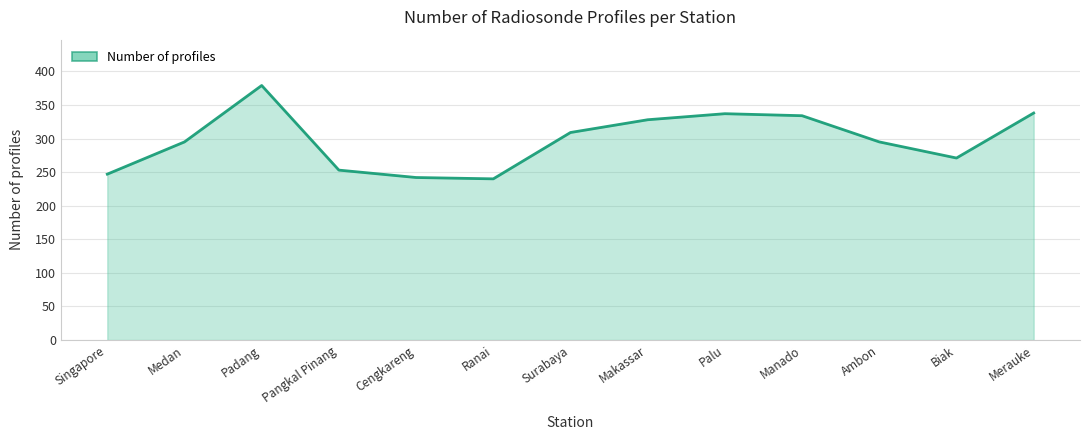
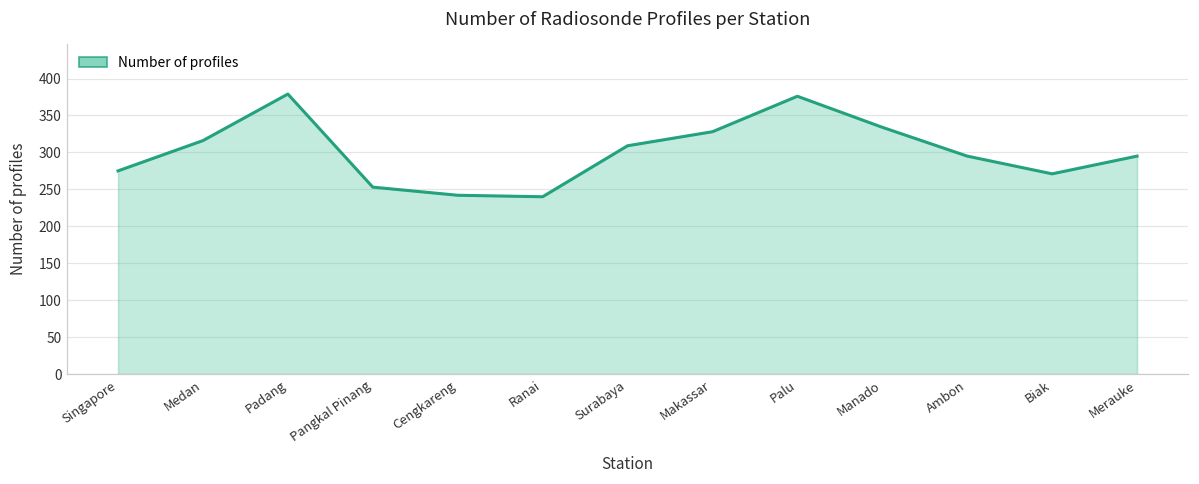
  {
-   "Singapore": 250,
-   "Medan": 300,
+   "Singapore": 280,
+   "Medan": 320,
    "Padang": 380,
    "Pangkal Pinang": 250,
    "Cengkareng": 240,
    "Ranai": 240,
    "Surabaya": 310,
    "Makassar": 330,
-   "Palu": 340,
+   "Palu": 380,
    "Manado": 330,
    "Ambon": 300,
    "Biak": 270,
-   "Merauke": 340
+   "Merauke": 300
  }
